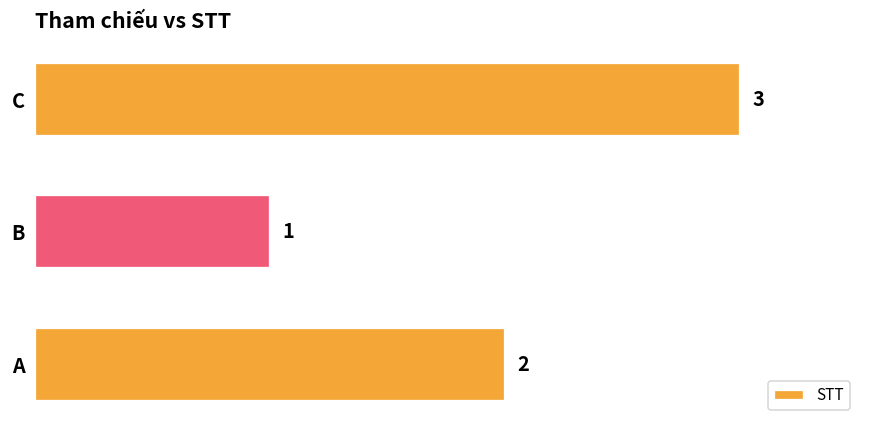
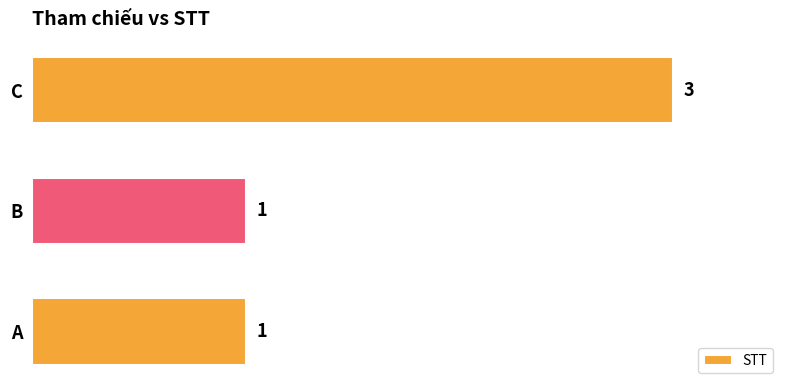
  {
    "C": 3,
    "B": 1,
-   "A": 2
+   "A": 1
  }
